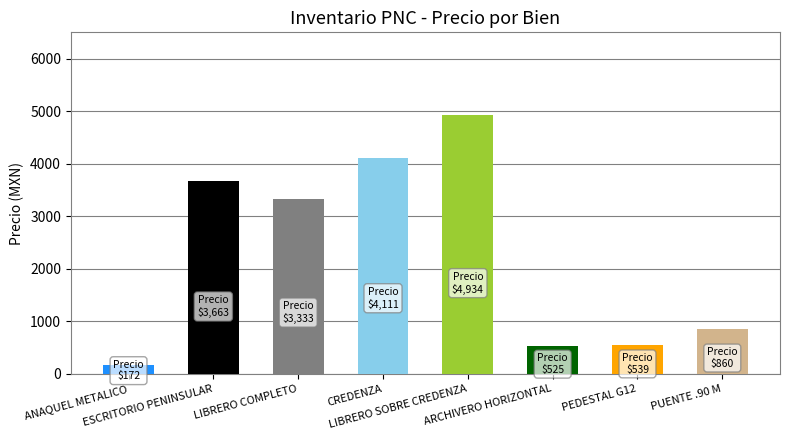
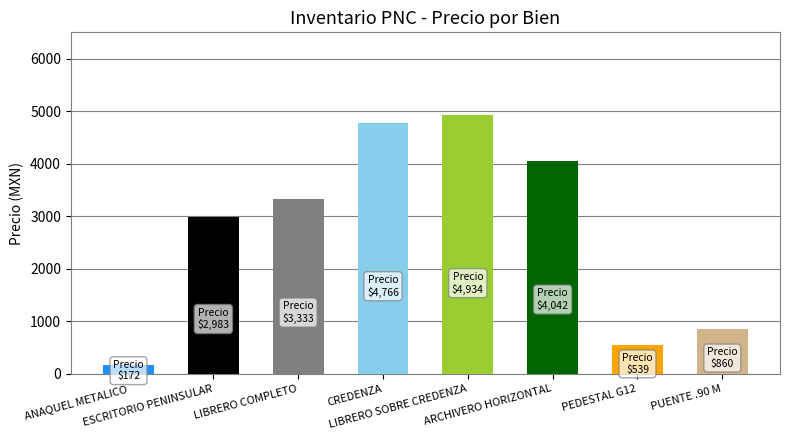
  {
-   "ESCRITORIO PENINSULAR": "$3,663",
-   "CREDENZA": "$4,111",
-   "ARCHIVERO HORIZONTAL": "$525"
+   "ESCRITORIO PENINSULAR": "$2,983",
+   "CREDENZA": "$4,766",
+   "ARCHIVERO HORIZONTAL": "$4,042"
  }
